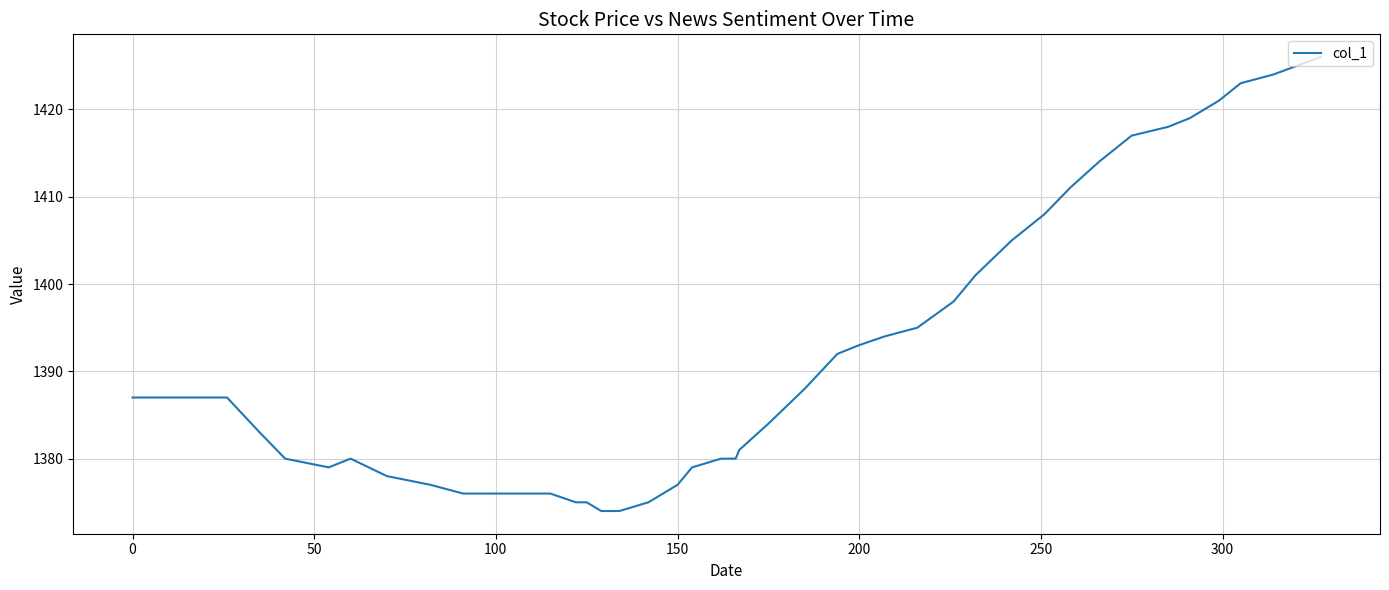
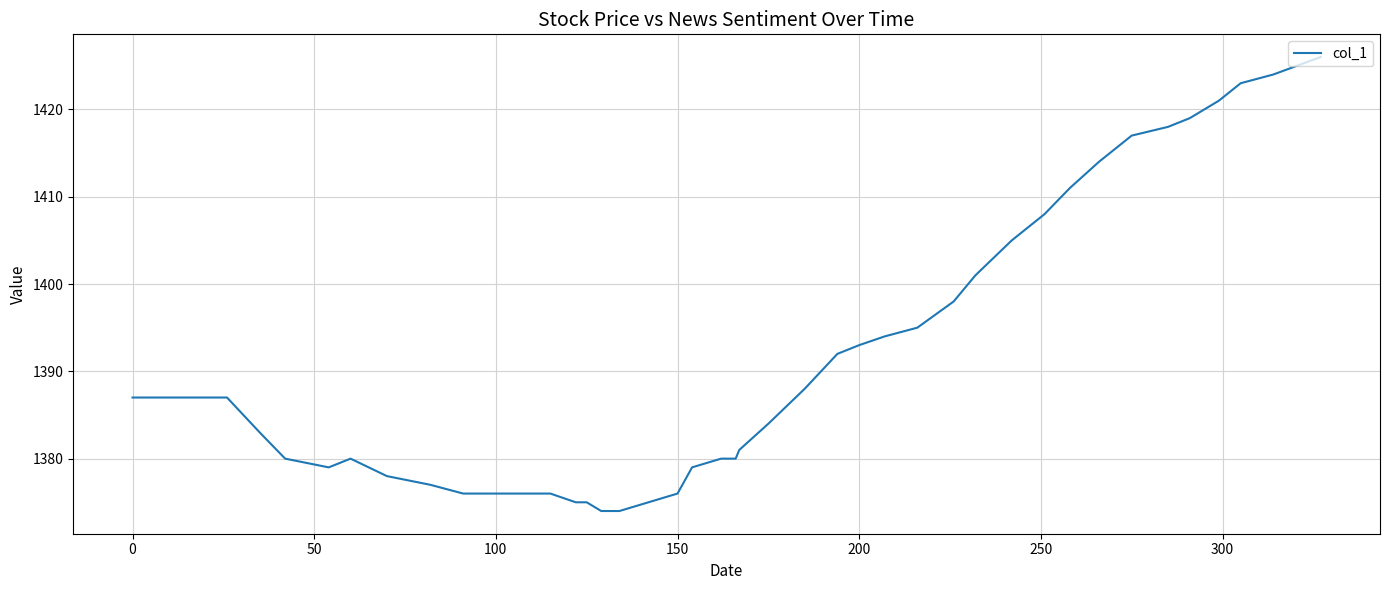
  {
    "0": 1387,
-   "150": 1377,
+   "150": 1376,
    "200": 1393
  }
